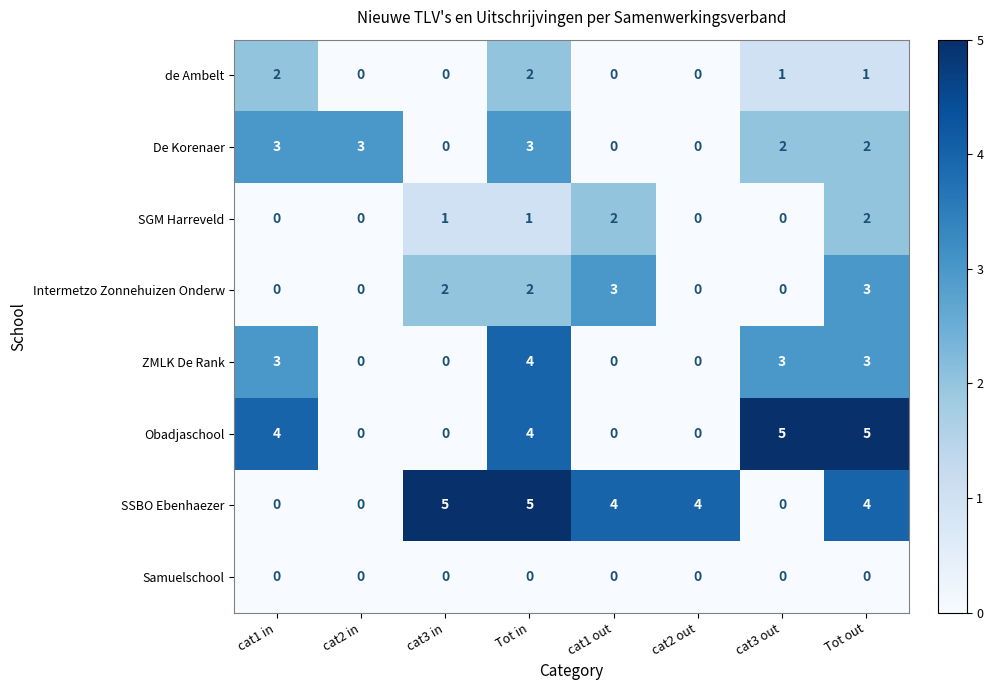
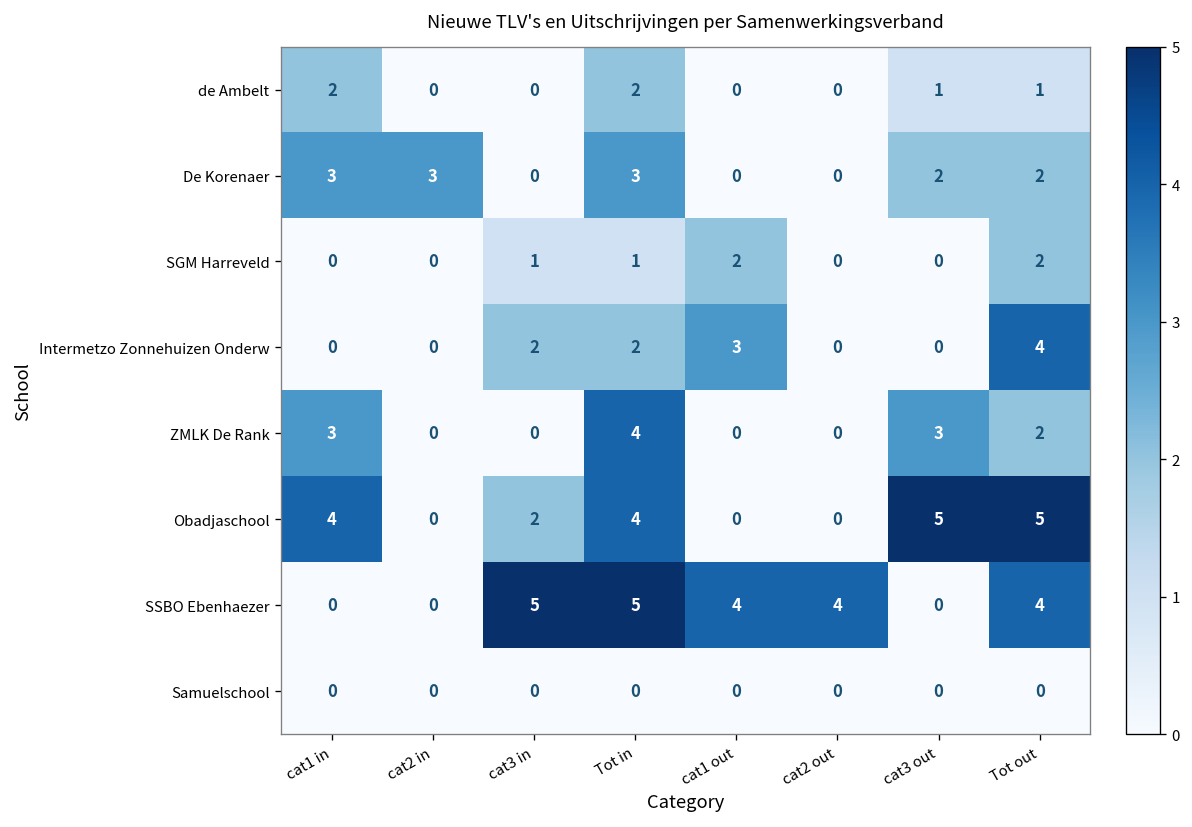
  {
    "de Ambelt": {
      "cat1 in": 2,
      "cat2 in": 0,
      "cat3 in": 0,
      "Tot in": 2,
      "cat1 out": 0,
      "cat2 out": 0,
      "cat3 out": 1,
      "Tot out": 1
    },
    "De Korenaer": {
      "cat1 in": 3,
      "cat2 in": 3,
      "cat3 in": 0,
      "Tot in": 3,
      "cat1 out": 0,
      "cat2 out": 0,
      "cat3 out": 2,
      "Tot out": 2
    },
    "SGM Harreveld": {
      "cat1 in": 0,
      "cat2 in": 0,
      "cat3 in": 1,
      "Tot in": 1,
      "cat1 out": 2,
      "cat2 out": 0,
      "cat3 out": 0,
      "Tot out": 2
    },
    "Intermetzo Zonnehuizen Onderw": {
      "cat1 in": 0,
      "cat2 in": 0,
      "cat3 in": 2,
      "Tot in": 2,
      "cat1 out": 3,
      "cat2 out": 0,
      "cat3 out": 0,
-     "Tot out": 3
+     "Tot out": 4
    },
    "ZMLK De Rank": {
      "cat1 in": 3,
      "cat2 in": 0,
      "cat3 in": 0,
      "Tot in": 4,
      "cat1 out": 0,
      "cat2 out": 0,
      "cat3 out": 3,
-     "Tot out": 3
+     "Tot out": 2
    },
    "Obadjaschool": {
      "cat1 in": 4,
      "cat2 in": 0,
-     "cat3 in": 0,
+     "cat3 in": 2,
      "Tot in": 4,
      "cat1 out": 0,
      "cat2 out": 0,
      "cat3 out": 5,
      "Tot out": 5
    },
    "SSBO Ebenhaezer": {
      "cat1 in": 0,
      "cat2 in": 0,
      "cat3 in": 5,
      "Tot in": 5,
      "cat1 out": 4,
      "cat2 out": 4,
      "cat3 out": 0,
      "Tot out": 4
    },
    "Samuelschool": {
      "cat1 in": 0,
      "cat2 in": 0,
      "cat3 in": 0,
      "Tot in": 0,
      "cat1 out": 0,
      "cat2 out": 0,
      "cat3 out": 0,
      "Tot out": 0
    }
  }
